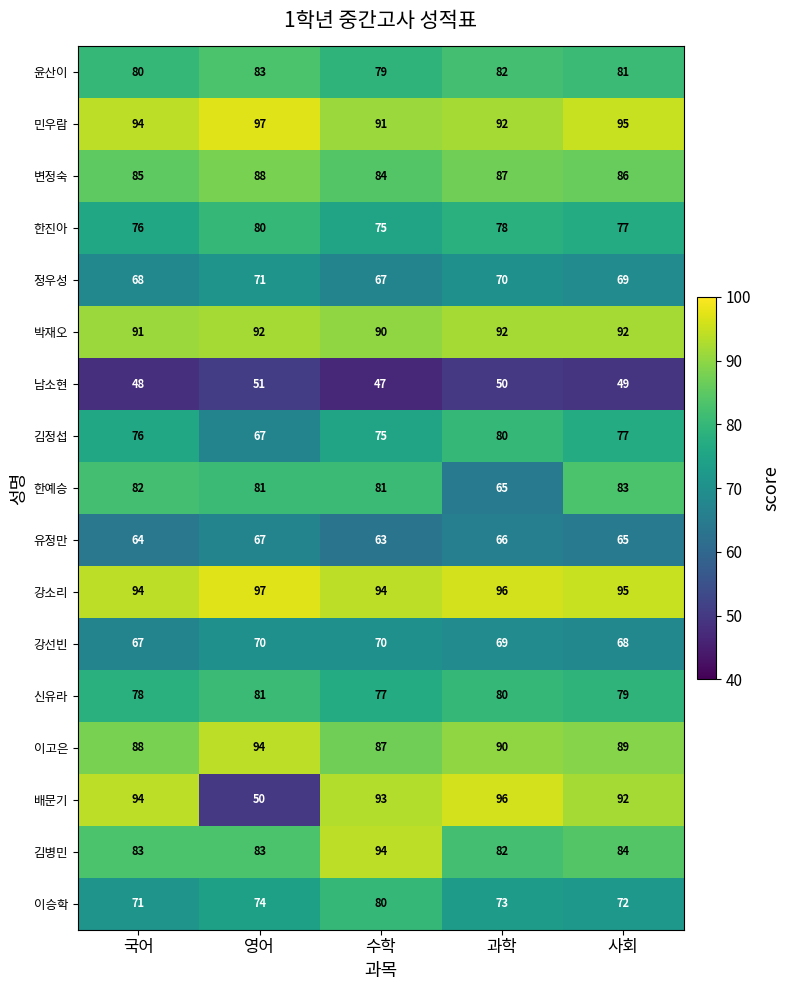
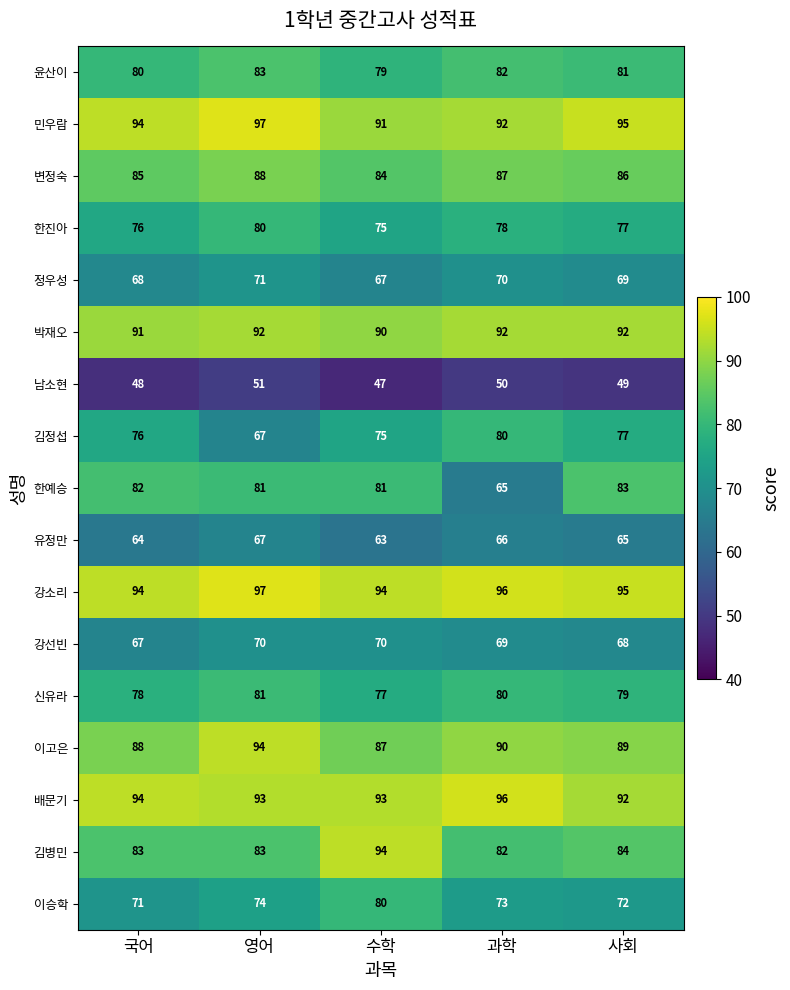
  {
    "윤산이": {
      "국어": 80,
      "영어": 83,
      "수학": 79,
      "과학": 82,
      "사회": 81
    },
    "민우람": {
      "국어": 94,
      "영어": 97,
      "수학": 91,
      "과학": 92,
      "사회": 95
    },
    "변정숙": {
      "국어": 85,
      "영어": 88,
      "수학": 84,
      "과학": 87,
      "사회": 86
    },
    "한진아": {
      "국어": 76,
      "영어": 80,
      "수학": 75,
      "과학": 78,
      "사회": 77
    },
    "정우성": {
      "국어": 68,
      "영어": 71,
      "수학": 67,
      "과학": 70,
      "사회": 69
    },
    "박재오": {
      "국어": 91,
      "영어": 92,
      "수학": 90,
      "과학": 92,
      "사회": 92
    },
    "남소현": {
      "국어": 48,
      "영어": 51,
      "수학": 47,
      "과학": 50,
      "사회": 49
    },
    "김정섭": {
      "국어": 76,
      "영어": 67,
      "수학": 75,
      "과학": 80,
      "사회": 77
    },
    "한예승": {
      "국어": 82,
      "영어": 81,
      "수학": 81,
      "과학": 65,
      "사회": 83
    },
    "유정만": {
      "국어": 64,
      "영어": 67,
      "수학": 63,
      "과학": 66,
      "사회": 65
    },
    "강소리": {
      "국어": 94,
      "영어": 97,
      "수학": 94,
      "과학": 96,
      "사회": 95
    },
    "강선빈": {
      "국어": 67,
      "영어": 70,
      "수학": 70,
      "과학": 69,
      "사회": 68
    },
    "신유라": {
      "국어": 78,
      "영어": 81,
      "수학": 77,
      "과학": 80,
      "사회": 79
    },
    "이고은": {
      "국어": 88,
      "영어": 94,
      "수학": 87,
      "과학": 90,
      "사회": 89
    },
    "배문기": {
      "국어": 94,
-     "영어": 50,
+     "영어": 93,
      "수학": 93,
      "과학": 96,
      "사회": 92
    },
    "김병민": {
      "국어": 83,
      "영어": 83,
      "수학": 94,
      "과학": 82,
      "사회": 84
    },
    "이승학": {
      "국어": 71,
      "영어": 74,
      "수학": 80,
      "과학": 73,
      "사회": 72
    }
  }
